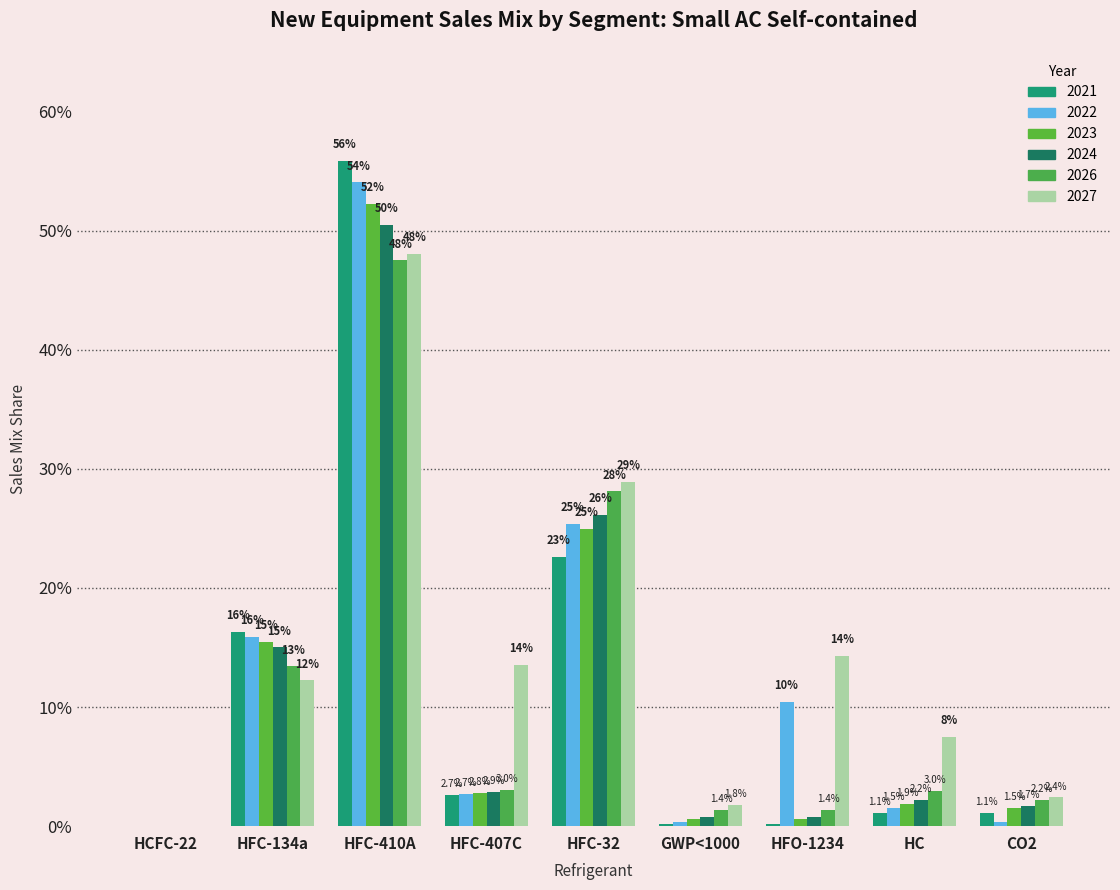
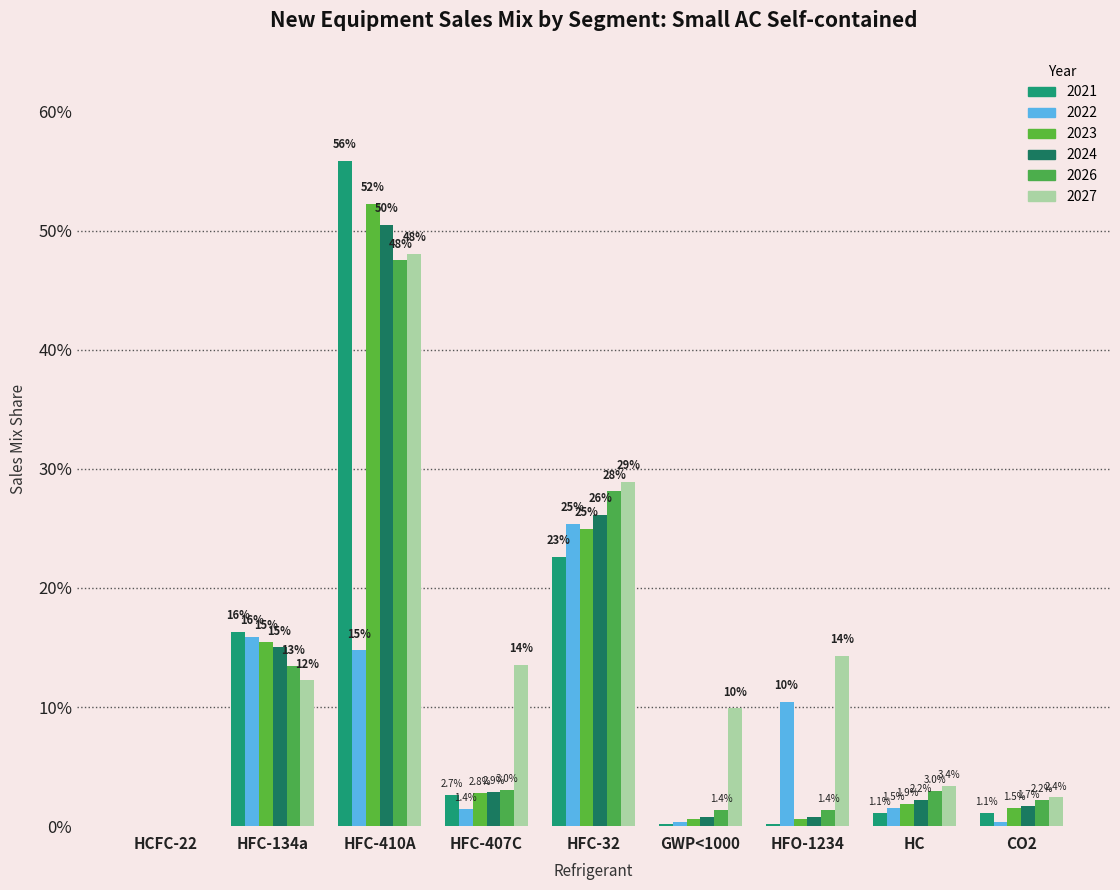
  {
    "2022": {
-     "HFC-410A": "54%",
-     "HFC-407C": "2.7%",
+     "HFC-410A": "15%",
+     "HFC-407C": "1.4%",
      "HFO-1234": "10%"
    },
    "2027": {
      "HFC-134a": "12%",
      "HFC-407C": "14%",
      "HFC-32": "29%",
-     "GWP<1000": "1.8%",
+     "GWP<1000": "10%",
      "HFO-1234": "14%",
-     "HC": "8%"
+     "HC": "3.4%"
    }
  }
